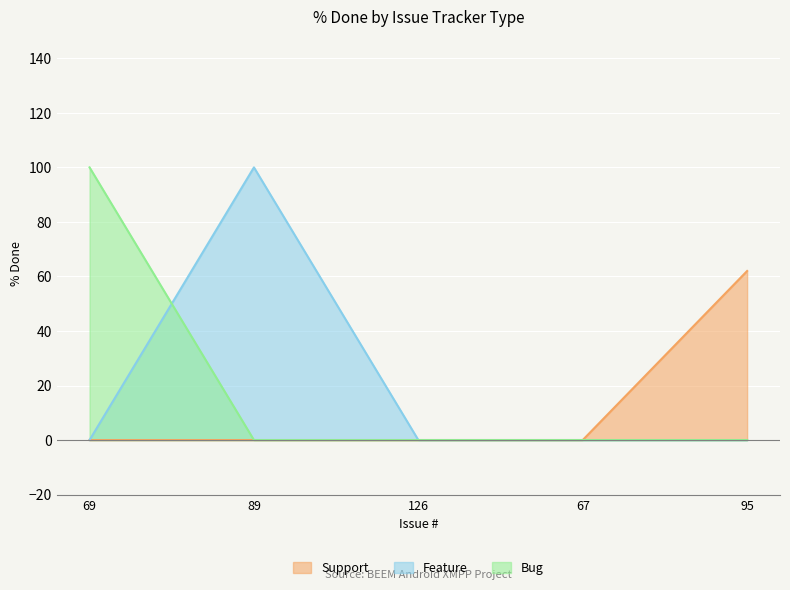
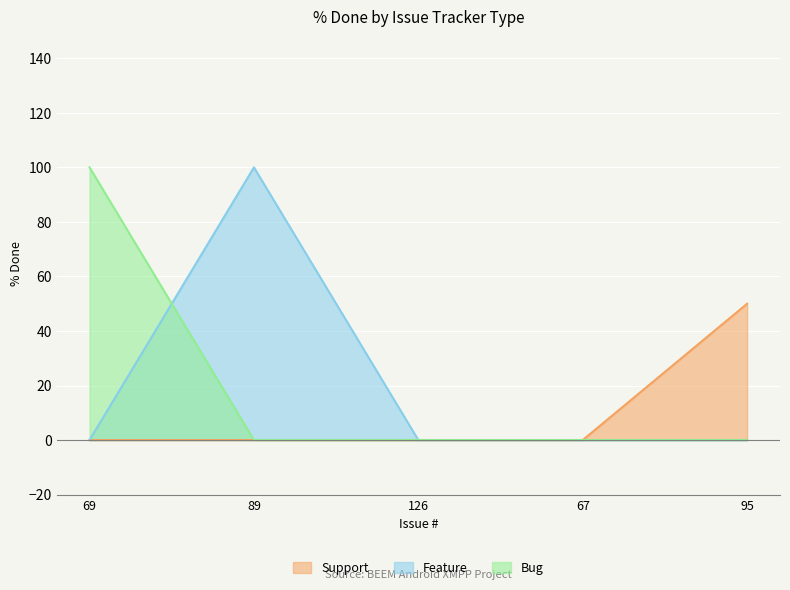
  {
    "Support": {
-     "95": 62
+     "95": 50
    },
    "Feature": {
      "89": 100
    },
    "Bug": {
      "69": 100
    }
  }
